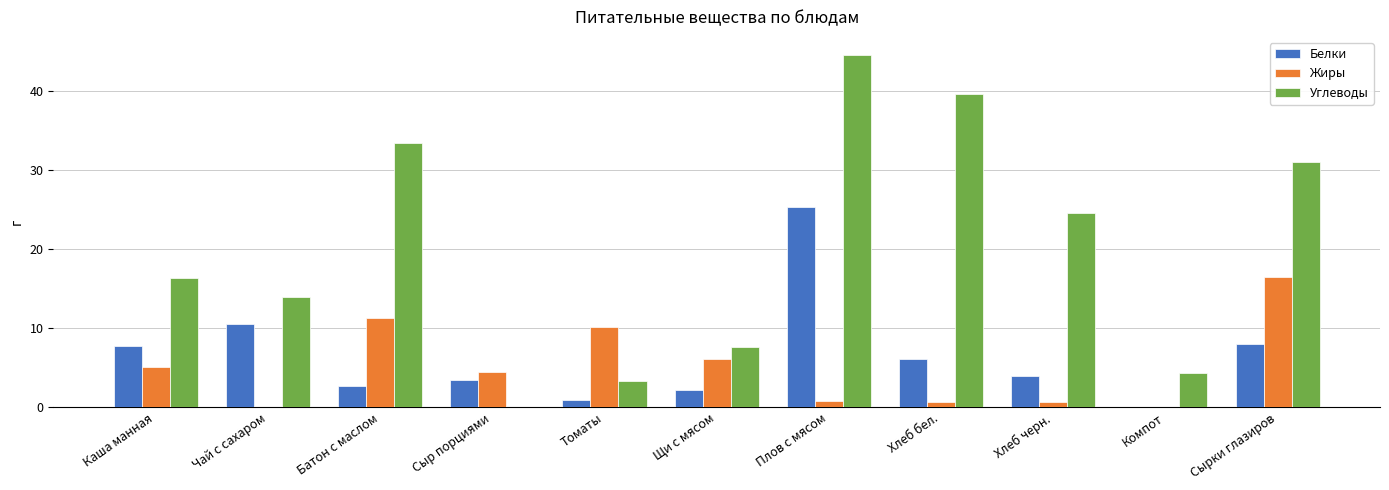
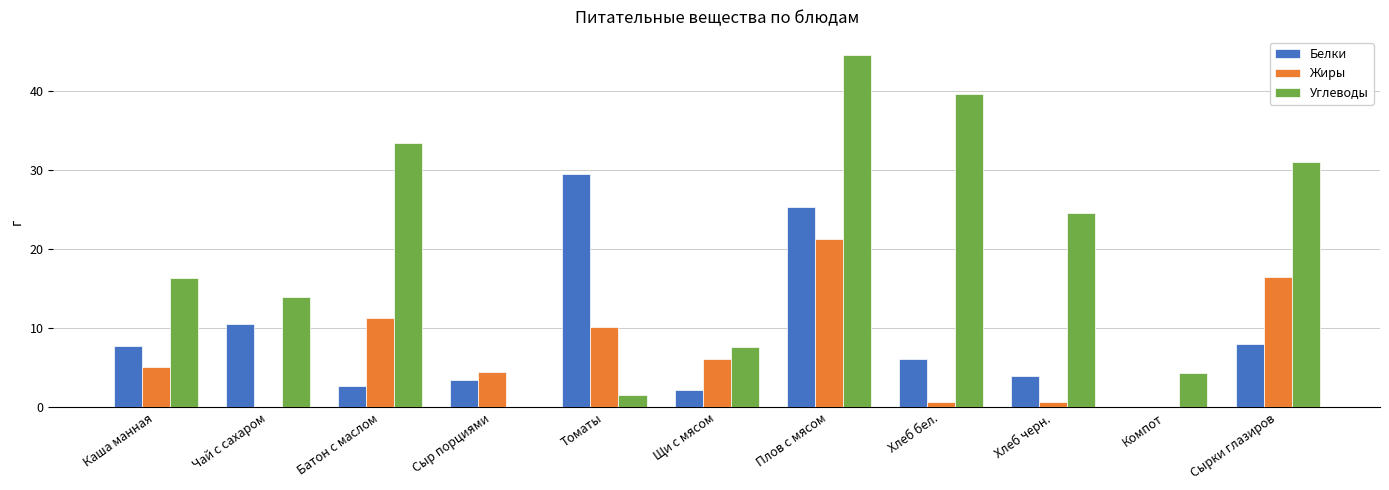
  {
    "Белки": {
      "Каша манная": 8,
      "Чай с сахаром": 11,
      "Батон с маслом": 3,
      "Сыр порциями": 3,
-     "Томаты": 1,
+     "Томаты": 30,
      "Щи с мясом": 2,
      "Плов с мясом": 25,
      "Хлеб бел.": 6,
      "Хлеб черн.": 4,
      "Сырки глазиров": 8
    },
    "Жиры": {
      "Каша манная": 5,
      "Чай с сахаром": 0,
      "Батон с маслом": 11,
      "Сыр порциями": 4,
      "Томаты": 10,
      "Щи с мясом": 6,
-     "Плов с мясом": 1,
+     "Плов с мясом": 21,
      "Хлеб бел.": 1,
      "Хлеб черн.": 1,
      "Компот": 0,
      "Сырки глазиров": 17
    },
    "Углеводы": {
      "Каша манная": 16,
      "Чай с сахаром": 14,
      "Батон с маслом": 33,
      "Сыр порциями": 0,
-     "Томаты": 3,
+     "Томаты": 2,
      "Щи с мясом": 8,
      "Плов с мясом": 45,
      "Хлеб бел.": 40,
      "Хлеб черн.": 25,
      "Компот": 4,
      "Сырки глазиров": 31
    }
  }
